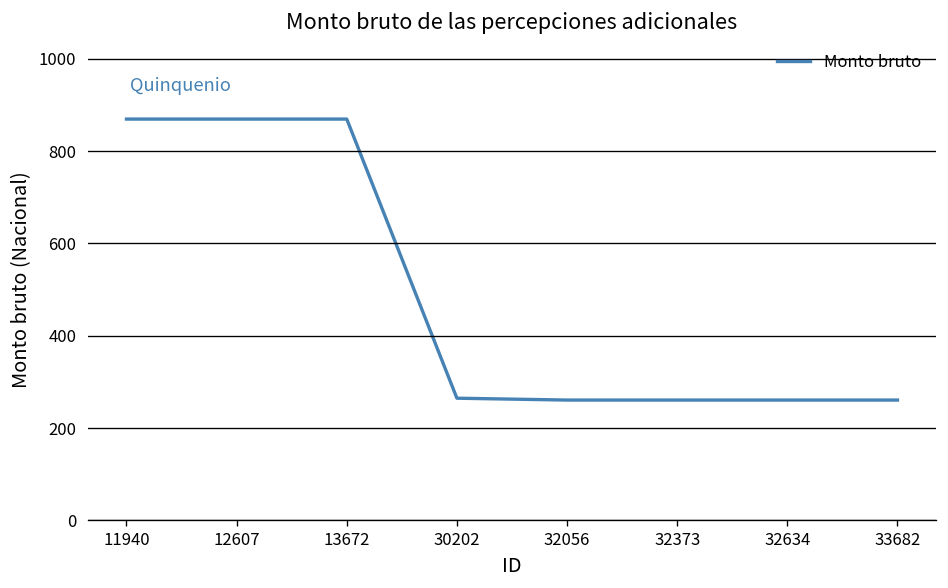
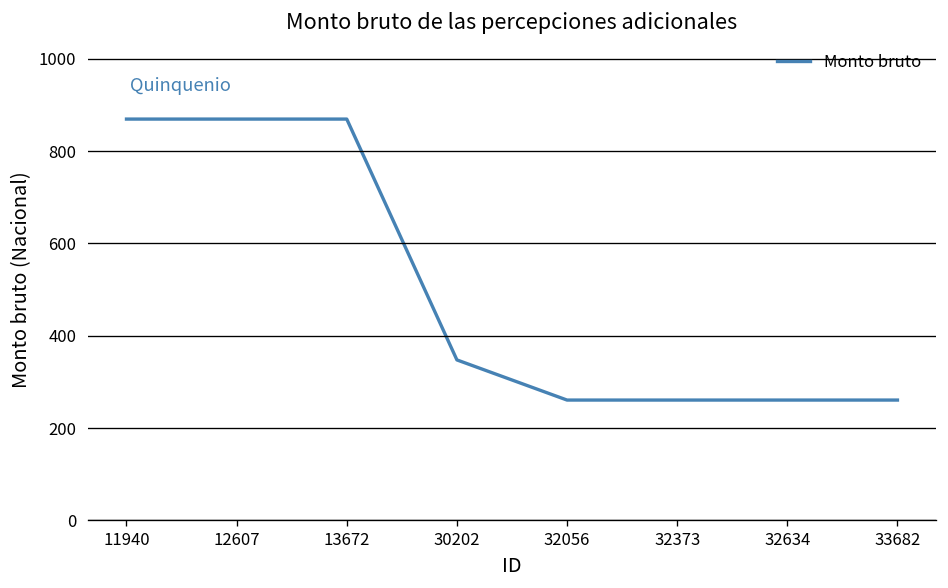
  {
    "11940": 870,
    "12607": 870,
    "13672": 870,
-   "30202": 260,
+   "30202": 350,
    "32056": 260,
    "32373": 260,
    "32634": 260,
    "33682": 260
  }
